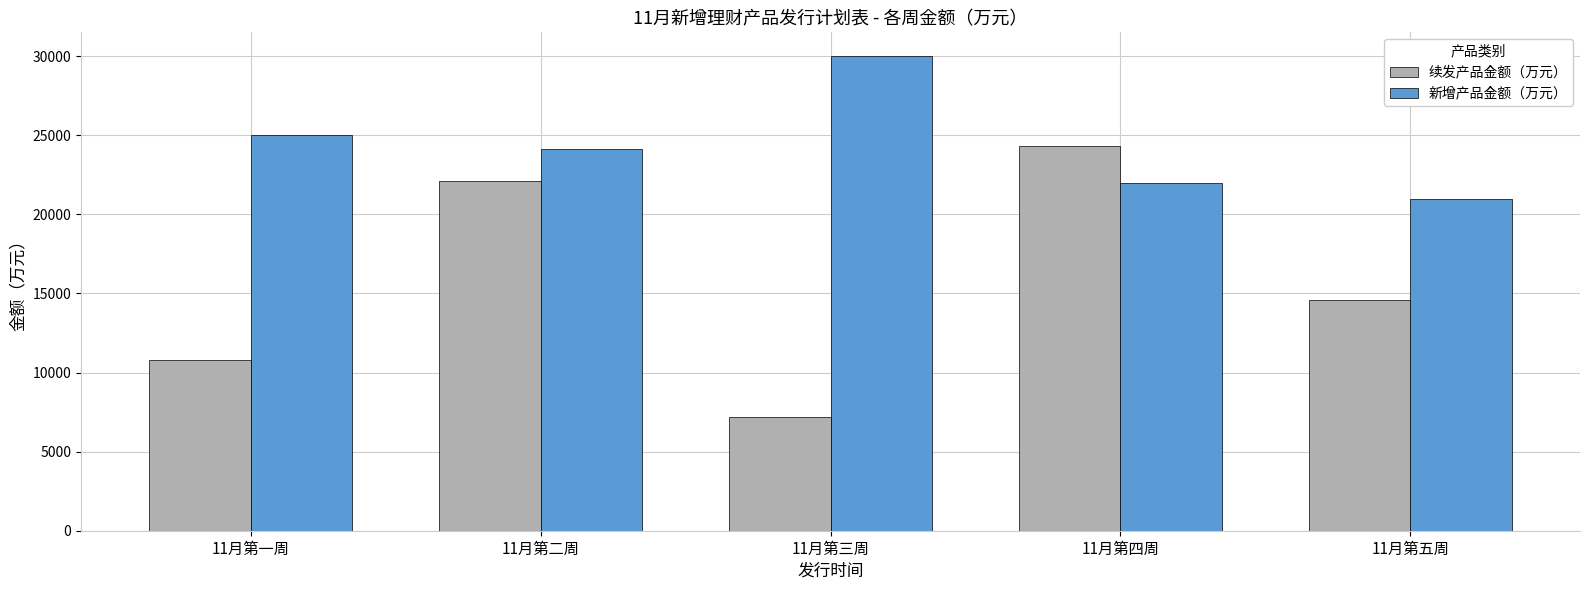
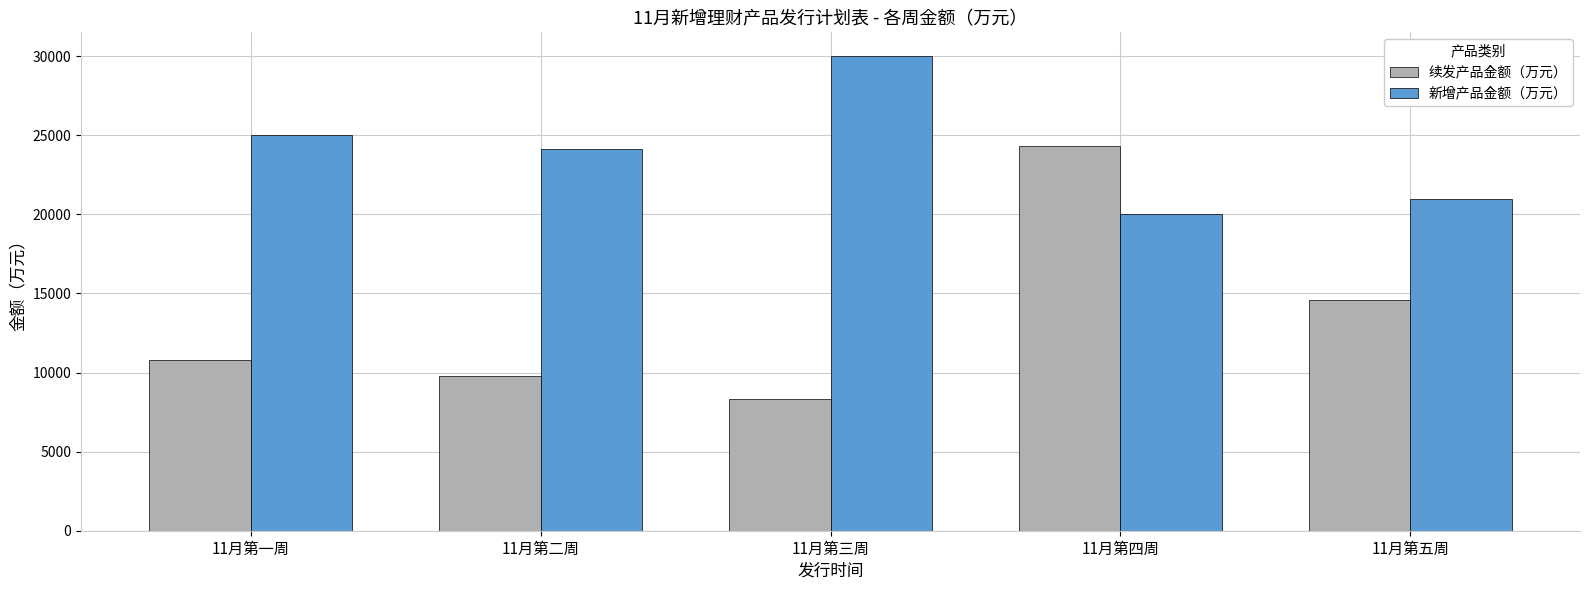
  {
    "续发产品金额（万元）": {
      "11月第一周": 10800,
-     "11月第二周": 22100,
-     "11月第三周": 7200,
+     "11月第二周": 9800,
+     "11月第三周": 8300,
      "11月第四周": 24300,
      "11月第五周": 14600
    },
    "新增产品金额（万元）": {
      "11月第一周": 25000,
      "11月第二周": 24100,
      "11月第三周": 30000,
-     "11月第四周": 22000,
+     "11月第四周": 20000,
      "11月第五周": 21000
    }
  }
